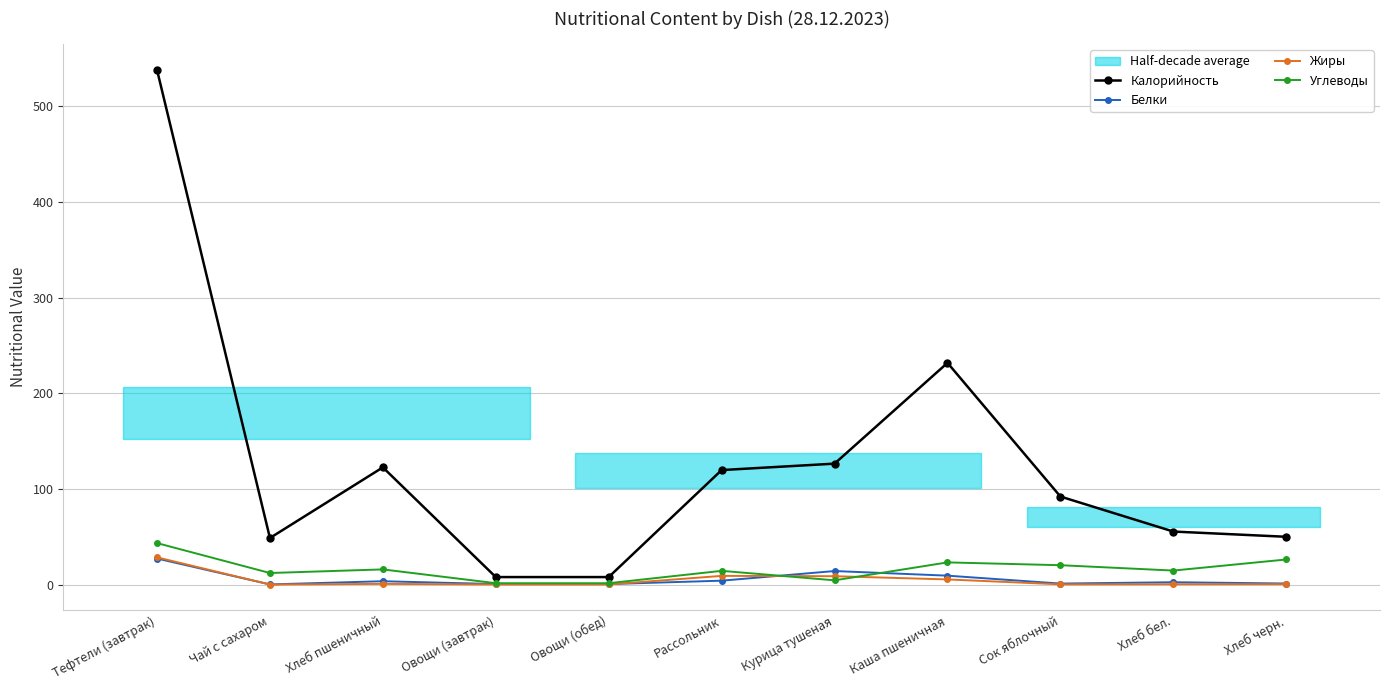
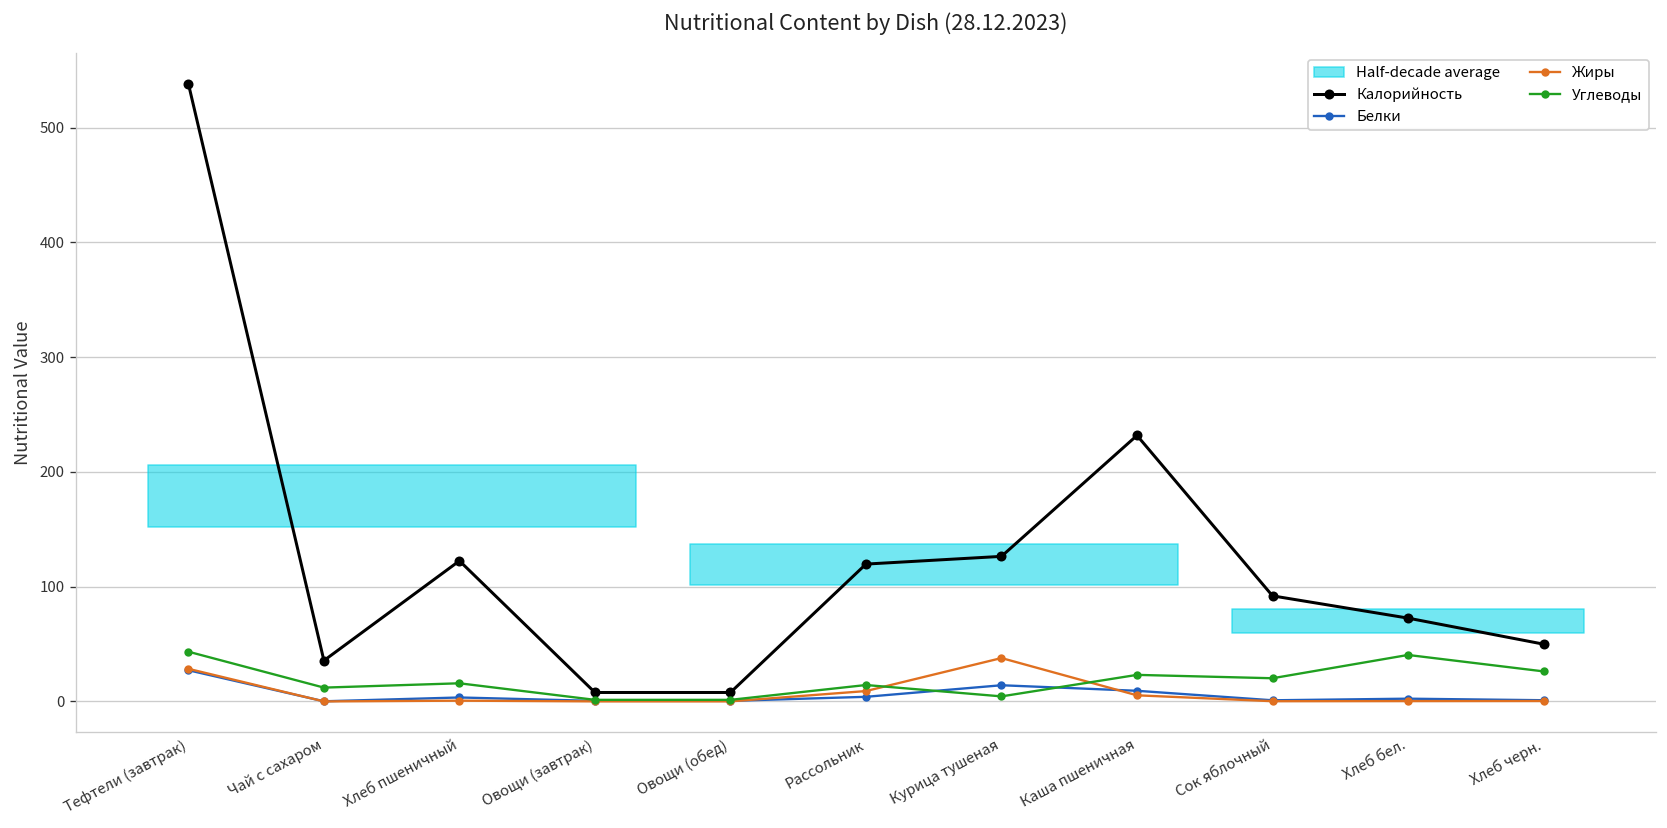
  {
    "Калорийность": {
      "Тефтели (завтрак)": 540,
-     "Чай с сахаром": 50,
+     "Чай с сахаром": 40,
      "Хлеб пшеничный": 120,
      "Овощи (завтрак)": 10,
      "Овощи (обед)": 10,
      "Рассольник": 120,
      "Курица тушеная": 130,
      "Каша пшеничная": 230,
      "Сок яблочный": 90,
-     "Хлеб бел.": 60,
+     "Хлеб бел.": 70,
      "Хлеб черн.": 50
    },
    "Белки": {
      "Хлеб пшеничный": 0,
      "Рассольник": 0,
      "Курица тушеная": 10,
      "Каша пшеничная": 10
    },
    "Жиры": {
      "Хлеб пшеничный": 0,
      "Рассольник": 10,
-     "Курица тушеная": 10,
+     "Курица тушеная": 40,
      "Каша пшеничная": 10
    },
    "Углеводы": {
      "Тефтели (завтрак)": 40,
      "Чай с сахаром": 10,
      "Хлеб пшеничный": 20,
      "Рассольник": 10,
      "Курица тушеная": 0,
      "Каша пшеничная": 20,
      "Сок яблочный": 20,
-     "Хлеб бел.": 10,
+     "Хлеб бел.": 40,
      "Хлеб черн.": 30
    }
  }
